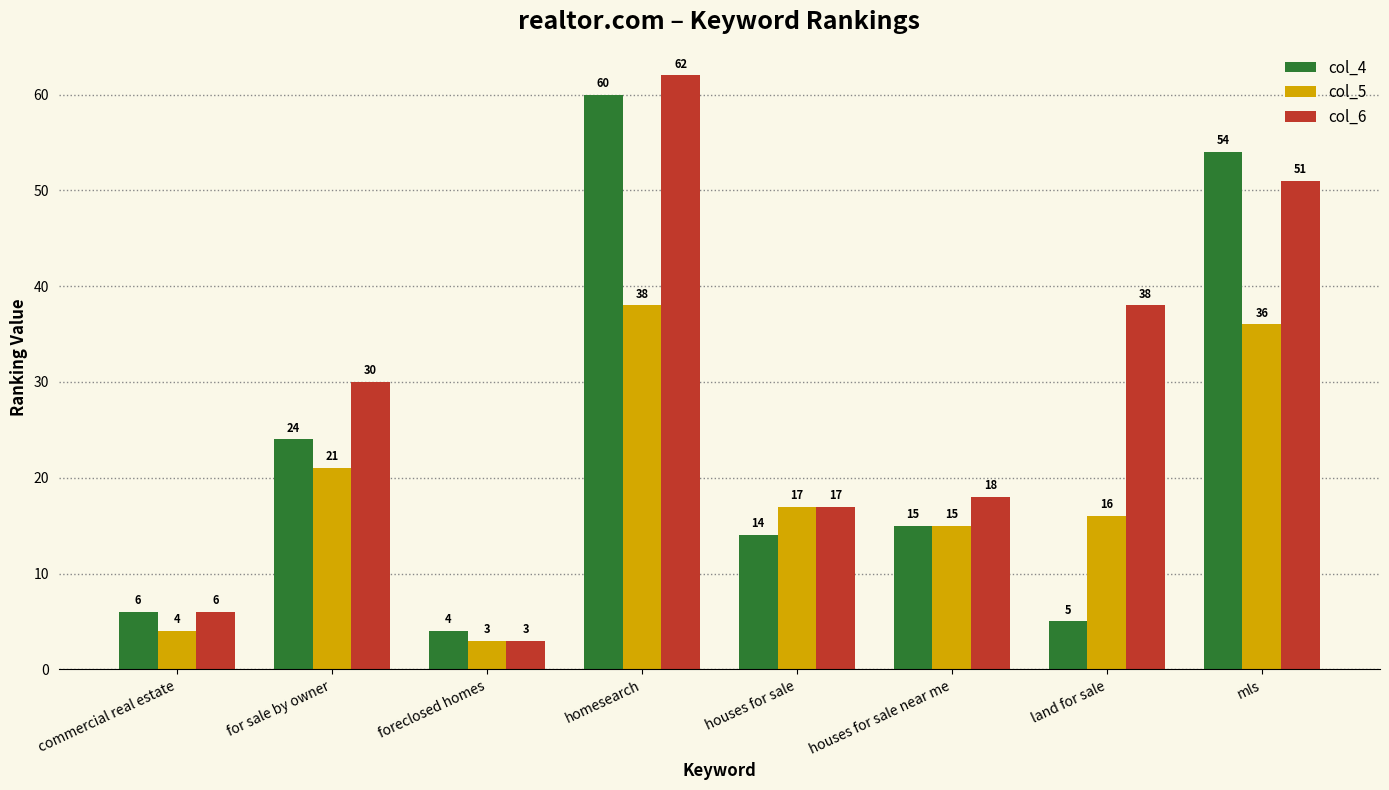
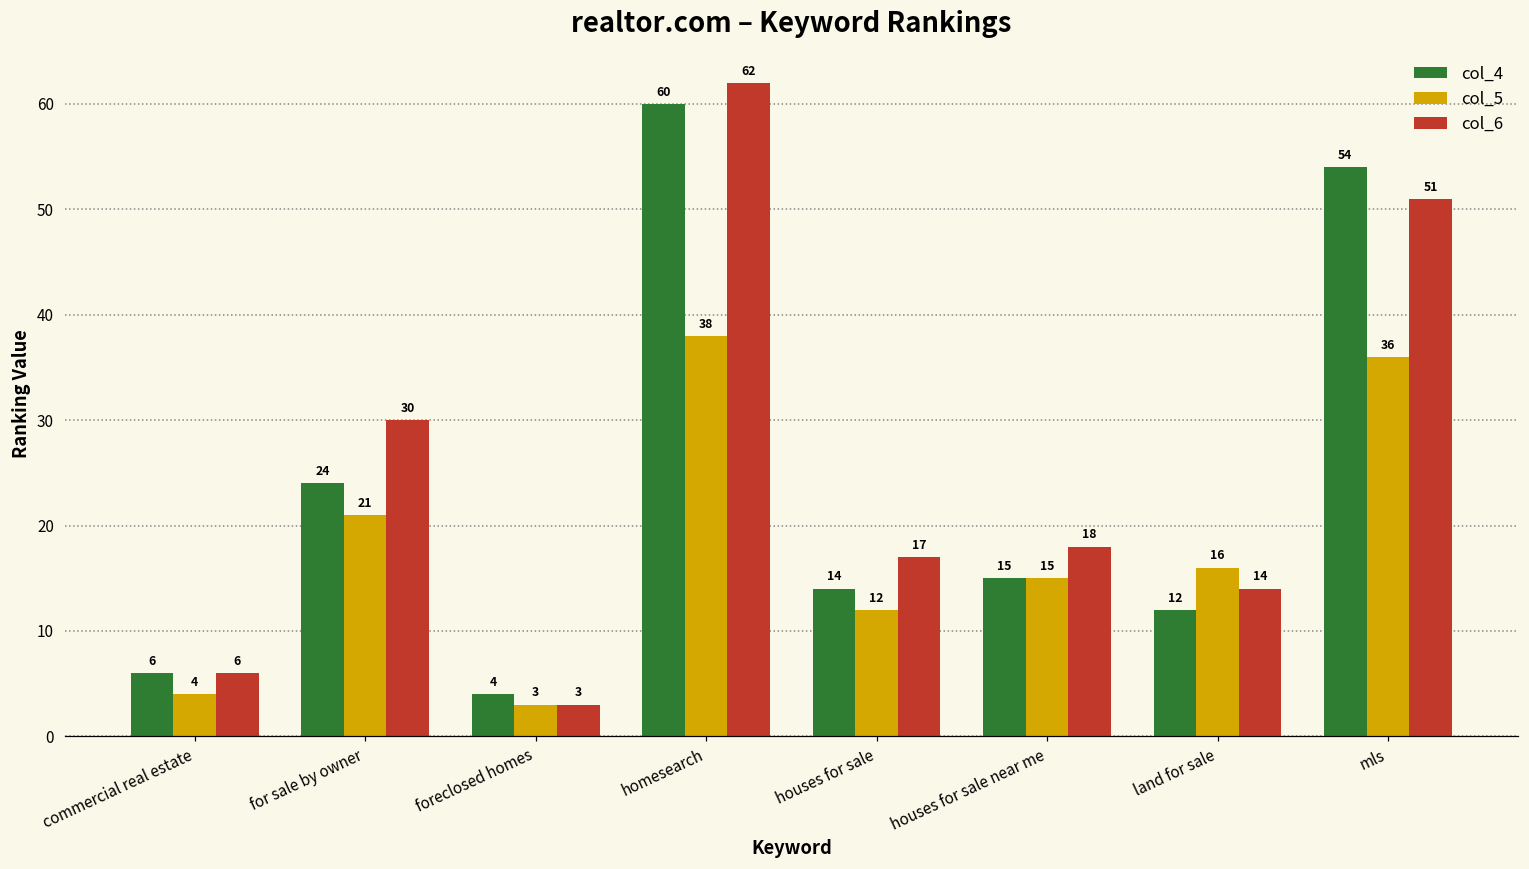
  {
    "col_4": {
      "commercial real estate": 6,
      "for sale by owner": 24,
      "foreclosed homes": 4,
      "homesearch": 60,
      "houses for sale": 14,
      "houses for sale near me": 15,
-     "land for sale": 5,
+     "land for sale": 12,
      "mls": 54
    },
    "col_5": {
      "commercial real estate": 4,
      "for sale by owner": 21,
      "foreclosed homes": 3,
      "homesearch": 38,
-     "houses for sale": 17,
+     "houses for sale": 12,
      "houses for sale near me": 15,
      "land for sale": 16,
      "mls": 36
    },
    "col_6": {
      "commercial real estate": 6,
      "for sale by owner": 30,
      "foreclosed homes": 3,
      "homesearch": 62,
      "houses for sale": 17,
      "houses for sale near me": 18,
-     "land for sale": 38,
+     "land for sale": 14,
      "mls": 51
    }
  }
